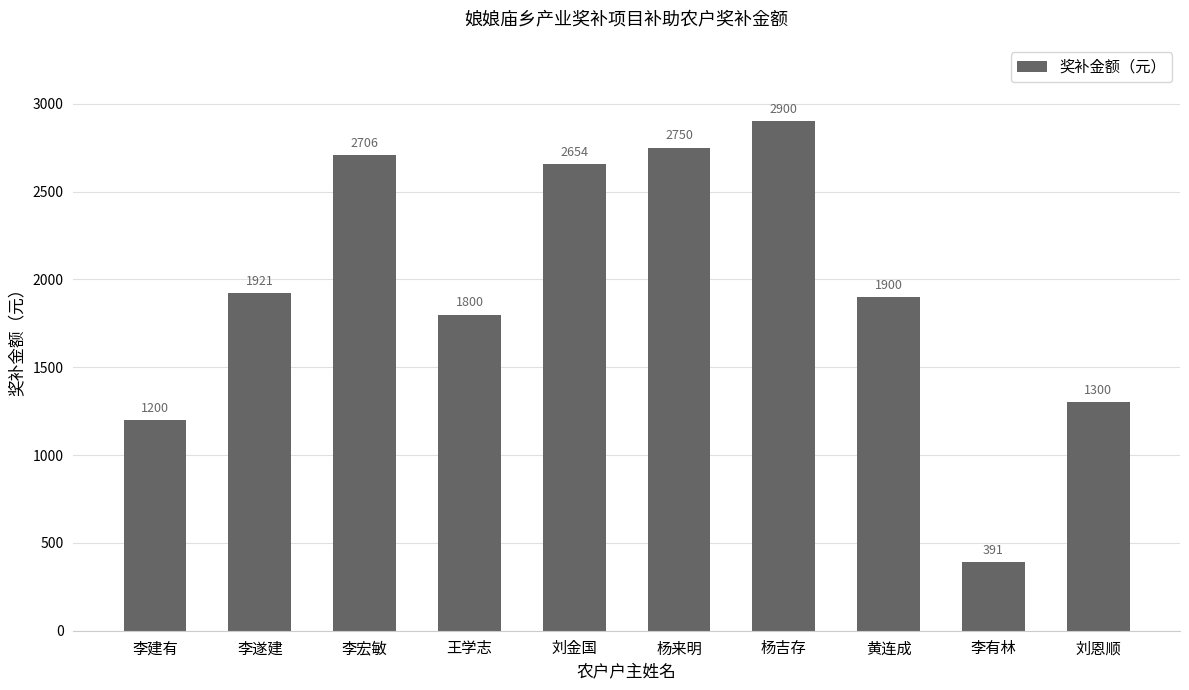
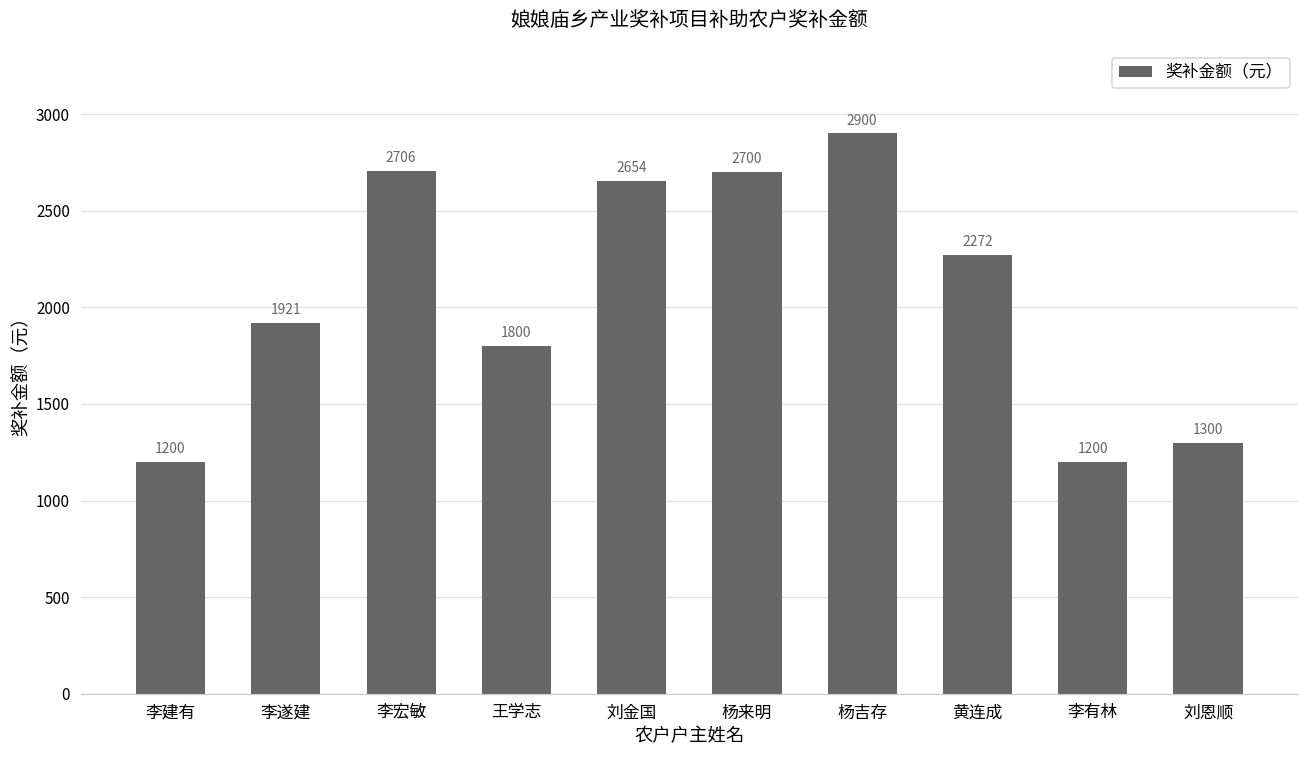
  {
    "李建有": 1200,
    "李遂建": 1921,
    "李宏敏": 2706,
    "王学志": 1800,
    "刘金国": 2654,
-   "杨来明": 2750,
+   "杨来明": 2700,
    "杨吉存": 2900,
-   "黄连成": 1900,
-   "李有林": 391,
+   "黄连成": 2272,
+   "李有林": 1200,
    "刘恩顺": 1300
  }
